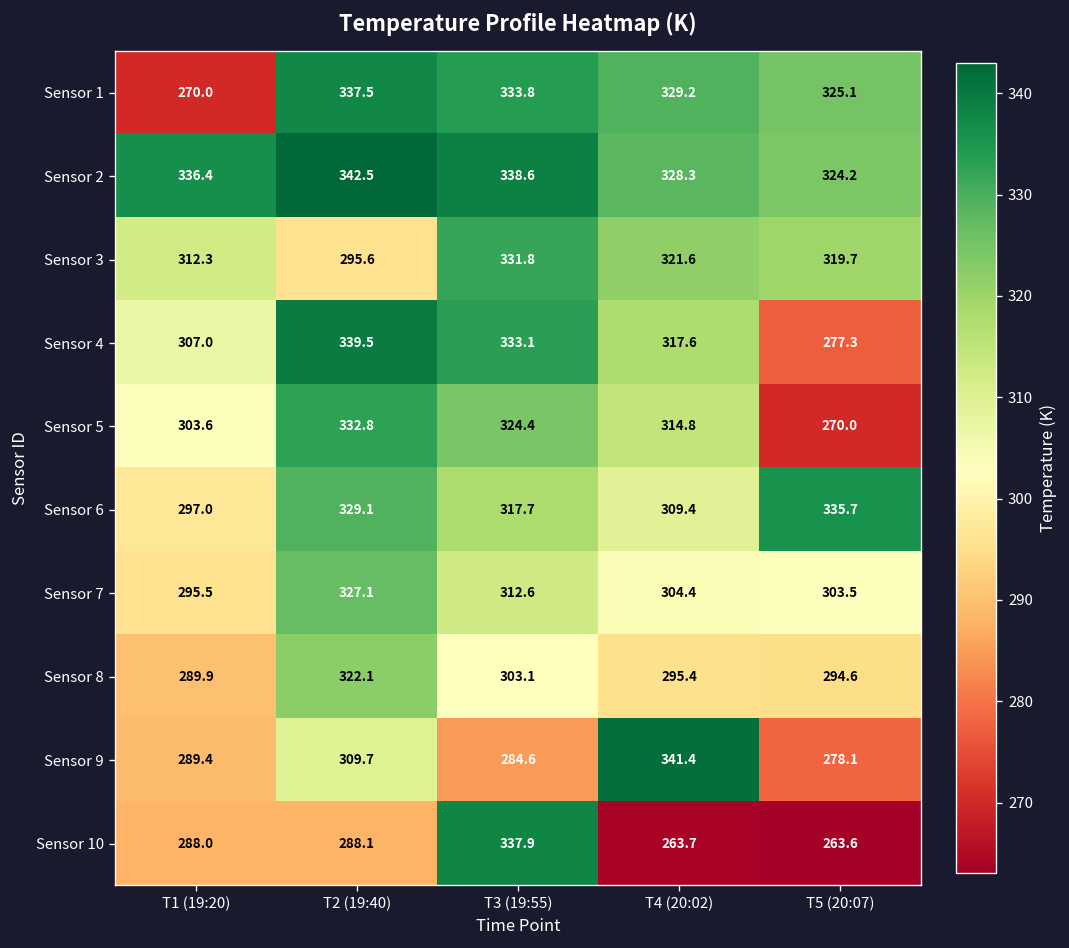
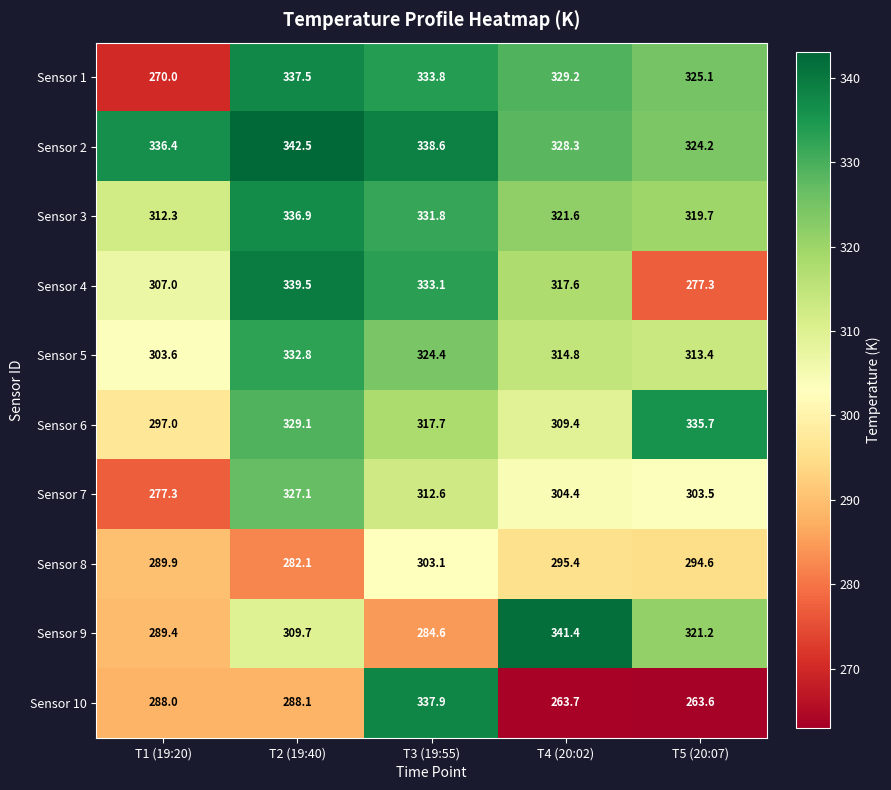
  {
    "Sensor 1": {
      "T1 (19:20)": 270.0,
      "T2 (19:40)": 337.5,
      "T3 (19:55)": 333.8,
      "T4 (20:02)": 329.2,
      "T5 (20:07)": 325.1
    },
    "Sensor 2": {
      "T1 (19:20)": 336.4,
      "T2 (19:40)": 342.5,
      "T3 (19:55)": 338.6,
      "T4 (20:02)": 328.3,
      "T5 (20:07)": 324.2
    },
    "Sensor 3": {
      "T1 (19:20)": 312.3,
-     "T2 (19:40)": 295.6,
+     "T2 (19:40)": 336.9,
      "T3 (19:55)": 331.8,
      "T4 (20:02)": 321.6,
      "T5 (20:07)": 319.7
    },
    "Sensor 4": {
      "T1 (19:20)": 307.0,
      "T2 (19:40)": 339.5,
      "T3 (19:55)": 333.1,
      "T4 (20:02)": 317.6,
      "T5 (20:07)": 277.3
    },
    "Sensor 5": {
      "T1 (19:20)": 303.6,
      "T2 (19:40)": 332.8,
      "T3 (19:55)": 324.4,
      "T4 (20:02)": 314.8,
-     "T5 (20:07)": 270.0
+     "T5 (20:07)": 313.4
    },
    "Sensor 6": {
      "T1 (19:20)": 297.0,
      "T2 (19:40)": 329.1,
      "T3 (19:55)": 317.7,
      "T4 (20:02)": 309.4,
      "T5 (20:07)": 335.7
    },
    "Sensor 7": {
-     "T1 (19:20)": 295.5,
+     "T1 (19:20)": 277.3,
      "T2 (19:40)": 327.1,
      "T3 (19:55)": 312.6,
      "T4 (20:02)": 304.4,
      "T5 (20:07)": 303.5
    },
    "Sensor 8": {
      "T1 (19:20)": 289.9,
-     "T2 (19:40)": 322.1,
+     "T2 (19:40)": 282.1,
      "T3 (19:55)": 303.1,
      "T4 (20:02)": 295.4,
      "T5 (20:07)": 294.6
    },
    "Sensor 9": {
      "T1 (19:20)": 289.4,
      "T2 (19:40)": 309.7,
      "T3 (19:55)": 284.6,
      "T4 (20:02)": 341.4,
-     "T5 (20:07)": 278.1
+     "T5 (20:07)": 321.2
    },
    "Sensor 10": {
      "T1 (19:20)": 288.0,
      "T2 (19:40)": 288.1,
      "T3 (19:55)": 337.9,
      "T4 (20:02)": 263.7,
      "T5 (20:07)": 263.6
    }
  }
